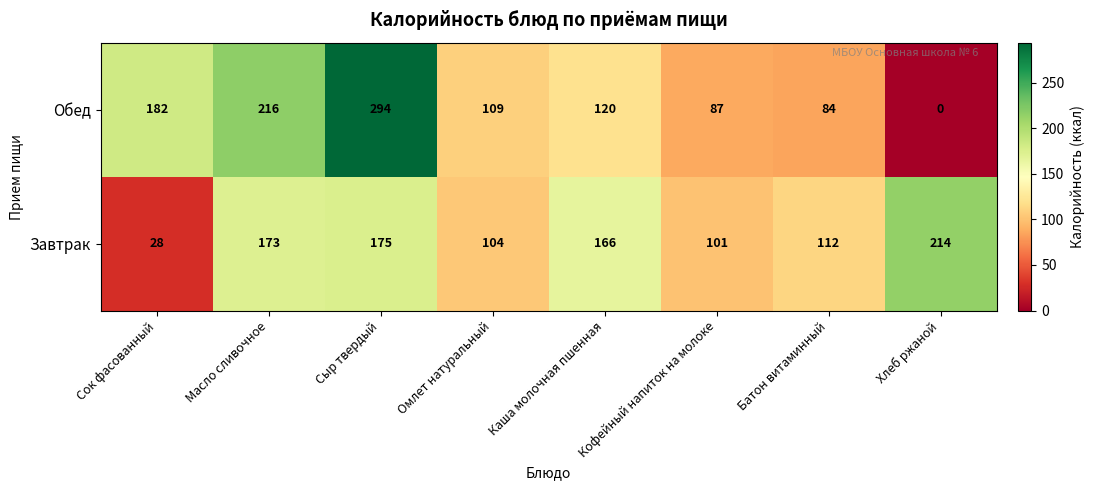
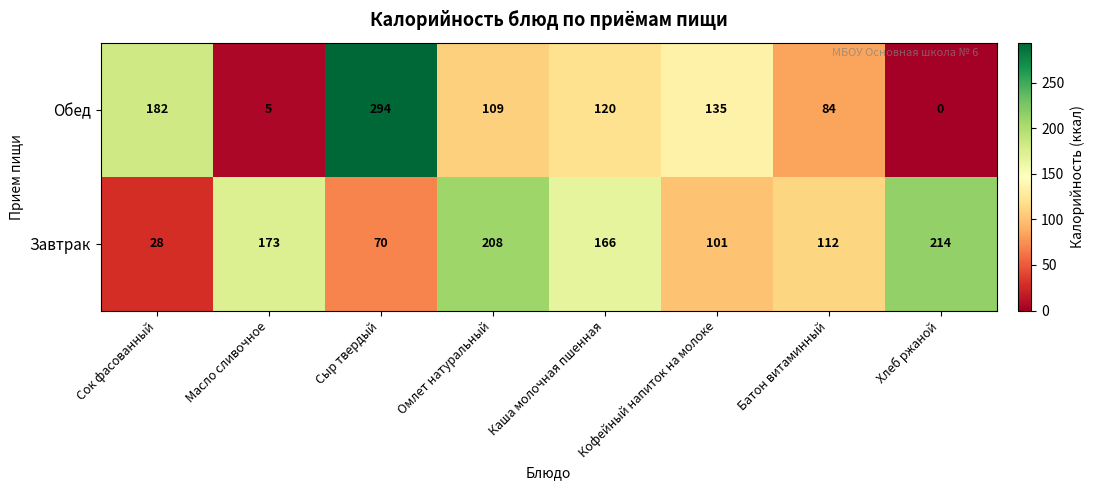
  {
    "Обед": {
      "Сок фасованный": 182,
-     "Масло сливочное": 216,
+     "Масло сливочное": 5,
      "Сыр твердый": 294,
      "Омлет натуральный": 109,
      "Каша молочная пшенная": 120,
-     "Кофейный напиток на молоке": 87,
+     "Кофейный напиток на молоке": 135,
      "Батон витаминный": 84
    },
    "Завтрак": {
      "Сок фасованный": 28,
      "Масло сливочное": 173,
-     "Сыр твердый": 175,
-     "Омлет натуральный": 104,
+     "Сыр твердый": 70,
+     "Омлет натуральный": 208,
      "Каша молочная пшенная": 166,
      "Кофейный напиток на молоке": 101,
      "Батон витаминный": 112,
      "Хлеб ржаной": 214
    }
  }
